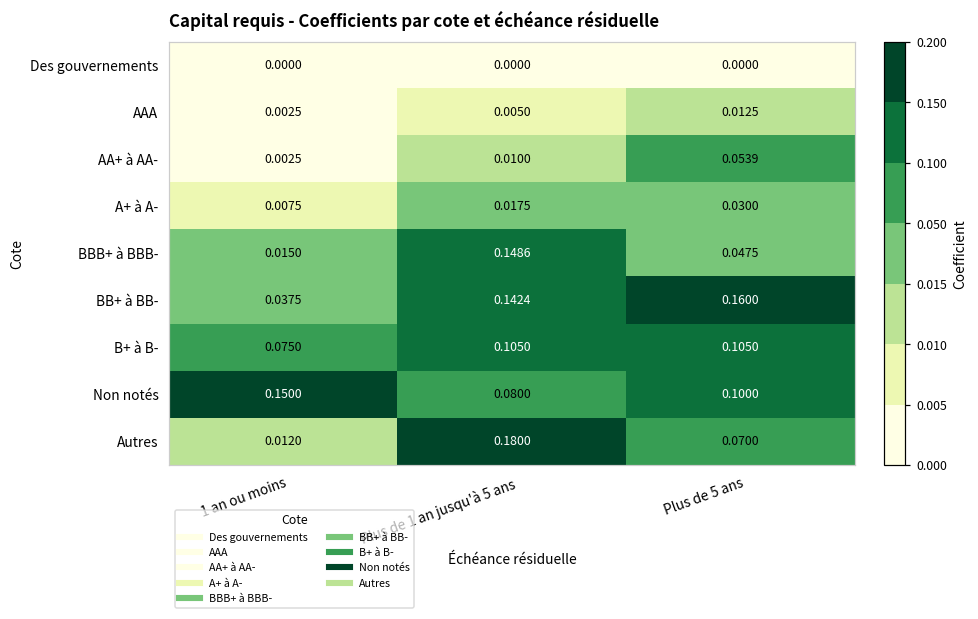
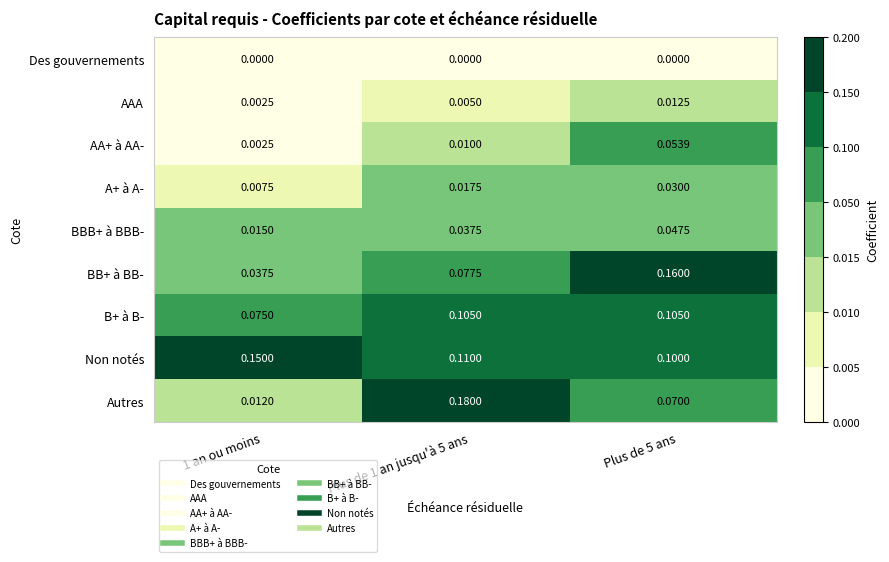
  {
    "Des gouvernements": {
      "1 an ou moins": 0.0000,
      "Plus de 1 an jusqu'à 5 ans": 0.0000,
      "Plus de 5 ans": 0.0000
    },
    "AAA": {
      "1 an ou moins": 0.0025,
      "Plus de 1 an jusqu'à 5 ans": 0.0050,
      "Plus de 5 ans": 0.0125
    },
    "AA+ à AA-": {
      "1 an ou moins": 0.0025,
      "Plus de 1 an jusqu'à 5 ans": 0.0100,
      "Plus de 5 ans": 0.0539
    },
    "A+ à A-": {
      "1 an ou moins": 0.0075,
      "Plus de 1 an jusqu'à 5 ans": 0.0175,
      "Plus de 5 ans": 0.0300
    },
    "BBB+ à BBB-": {
      "1 an ou moins": 0.0150,
-     "Plus de 1 an jusqu'à 5 ans": 0.1486,
+     "Plus de 1 an jusqu'à 5 ans": 0.0375,
      "Plus de 5 ans": 0.0475
    },
    "BB+ à BB-": {
      "1 an ou moins": 0.0375,
-     "Plus de 1 an jusqu'à 5 ans": 0.1424,
+     "Plus de 1 an jusqu'à 5 ans": 0.0775,
      "Plus de 5 ans": 0.1600
    },
    "B+ à B-": {
      "1 an ou moins": 0.0750,
      "Plus de 1 an jusqu'à 5 ans": 0.1050,
      "Plus de 5 ans": 0.1050
    },
    "Non notés": {
      "1 an ou moins": 0.1500,
-     "Plus de 1 an jusqu'à 5 ans": 0.0800,
+     "Plus de 1 an jusqu'à 5 ans": 0.1100,
      "Plus de 5 ans": 0.1000
    },
    "Autres": {
      "1 an ou moins": 0.0120,
      "Plus de 1 an jusqu'à 5 ans": 0.1800,
      "Plus de 5 ans": 0.0700
    }
  }
